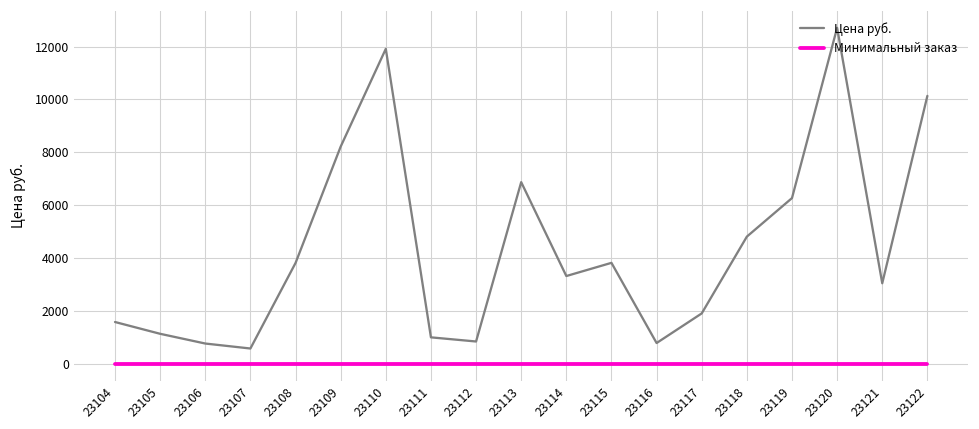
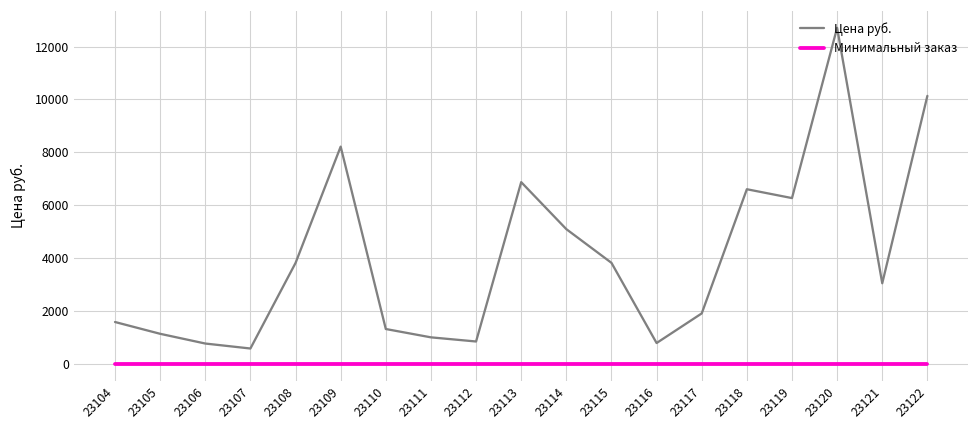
  {
    "Цена руб.": {
      "23104": 1600,
      "23105": 1100,
      "23106": 800,
      "23107": 600,
      "23108": 3800,
      "23109": 8200,
-     "23110": 11900,
+     "23110": 1300,
      "23111": 1000,
      "23112": 900,
      "23113": 6900,
-     "23114": 3300,
+     "23114": 5100,
      "23115": 3800,
      "23116": 800,
      "23117": 1900,
-     "23118": 4800,
+     "23118": 6600,
      "23119": 6300,
      "23120": 12700,
      "23121": 3100,
      "23122": 10100
    },
    "Минимальный заказ": {
      "23104": 0,
      "23105": 0,
      "23106": 0,
      "23107": 0,
      "23108": 0,
      "23109": 0,
      "23110": 0,
      "23111": 0,
      "23112": 0,
      "23113": 0,
      "23114": 0,
      "23115": 0,
      "23116": 0,
      "23117": 0,
      "23118": 0,
      "23119": 0,
      "23120": 0,
      "23121": 0,
      "23122": 0
    }
  }
